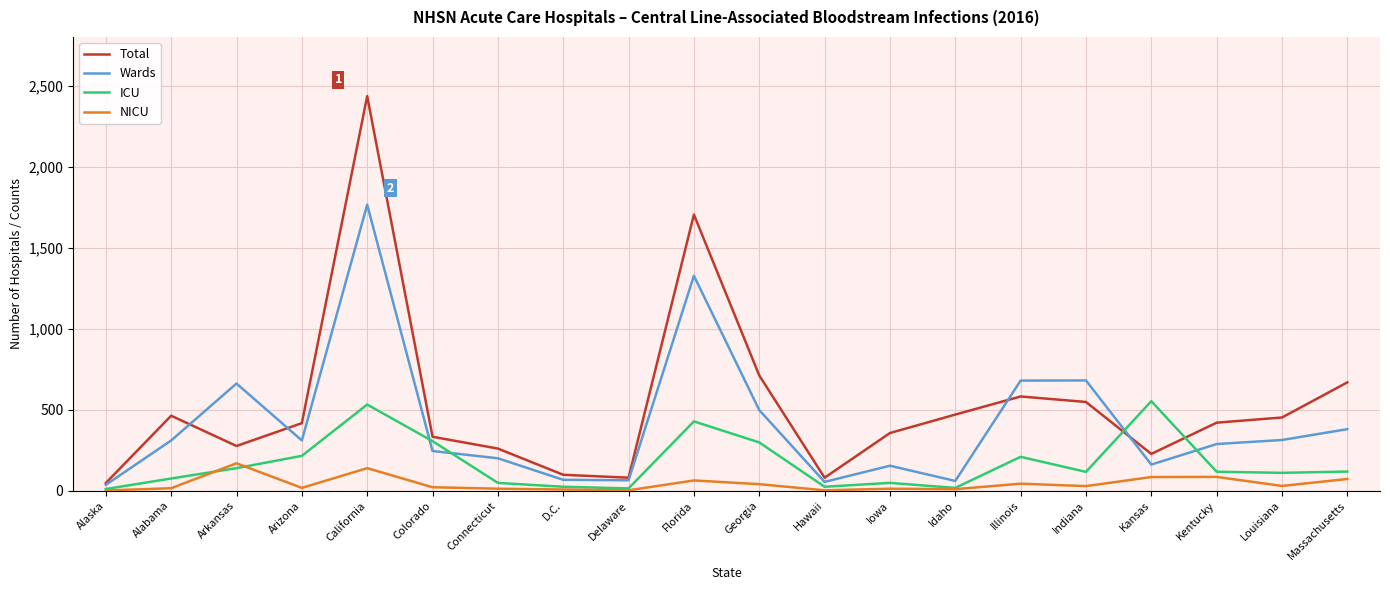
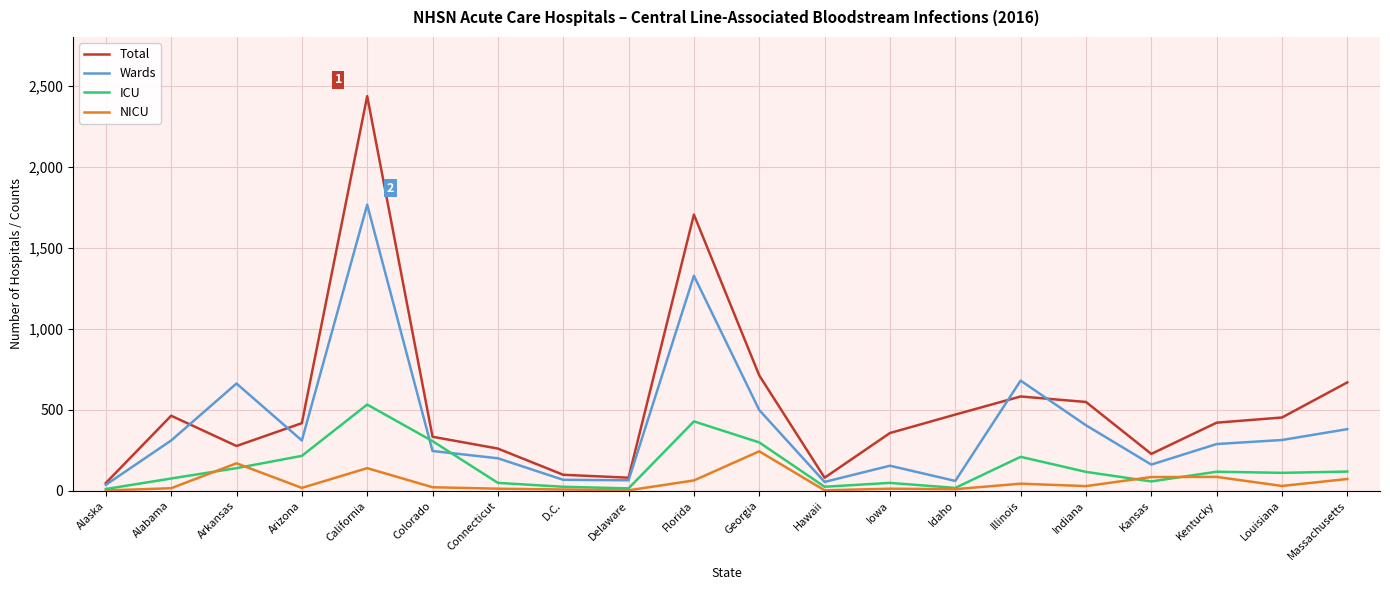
  {
    "Total": {
      "Alabama": "460",
      "Arkansas": "280",
      "Arizona": "420",
      "California": "2,440",
      "Colorado": "330",
      "Connecticut": "260",
      "D.C.": "100",
      "Delaware": "80",
      "Florida": "1,710",
      "Georgia": "710",
      "Hawaii": "80",
      "Iowa": "360",
      "Idaho": "470",
      "Illinois": "580",
      "Indiana": "550",
      "Kansas": "230",
      "Kentucky": "420",
      "Louisiana": "450",
      "Massachusetts": "670"
    },
    "Wards": {
      "Alabama": "310",
      "Arkansas": "660",
      "Arizona": "310",
      "Colorado": "250",
      "Connecticut": "200",
      "D.C.": "70",
      "Delaware": "60",
      "Florida": "1,330",
      "Georgia": "500",
      "Hawaii": "50",
      "Iowa": "150",
      "Idaho": "60",
      "Illinois": "680",
-     "Indiana": "680",
+     "Indiana": "400",
      "Kansas": "160",
      "Kentucky": "290",
      "Louisiana": "310",
      "Massachusetts": "380"
    },
    "ICU": {
      "Alabama": "80",
      "Arkansas": "140",
      "Arizona": "220",
      "California": "530",
      "Colorado": "310",
      "Connecticut": "50",
      "D.C.": "20",
      "Florida": "430",
      "Georgia": "300",
      "Hawaii": "20",
      "Iowa": "50",
      "Illinois": "210",
      "Indiana": "120",
-     "Kansas": "550",
+     "Kansas": "60",
      "Kentucky": "120",
      "Louisiana": "110",
      "Massachusetts": "120"
    },
    "NICU": {
      "Alabama": "20",
      "Arkansas": "170",
      "Arizona": "20",
      "California": "140",
      "Colorado": "20",
      "Connecticut": "10",
      "D.C.": "10",
      "Florida": "60",
-     "Georgia": "40",
+     "Georgia": "240",
      "Hawaii": "0",
      "Iowa": "10",
      "Illinois": "40",
      "Indiana": "30",
      "Kansas": "80",
      "Kentucky": "90",
      "Louisiana": "30",
      "Massachusetts": "70"
    }
  }
